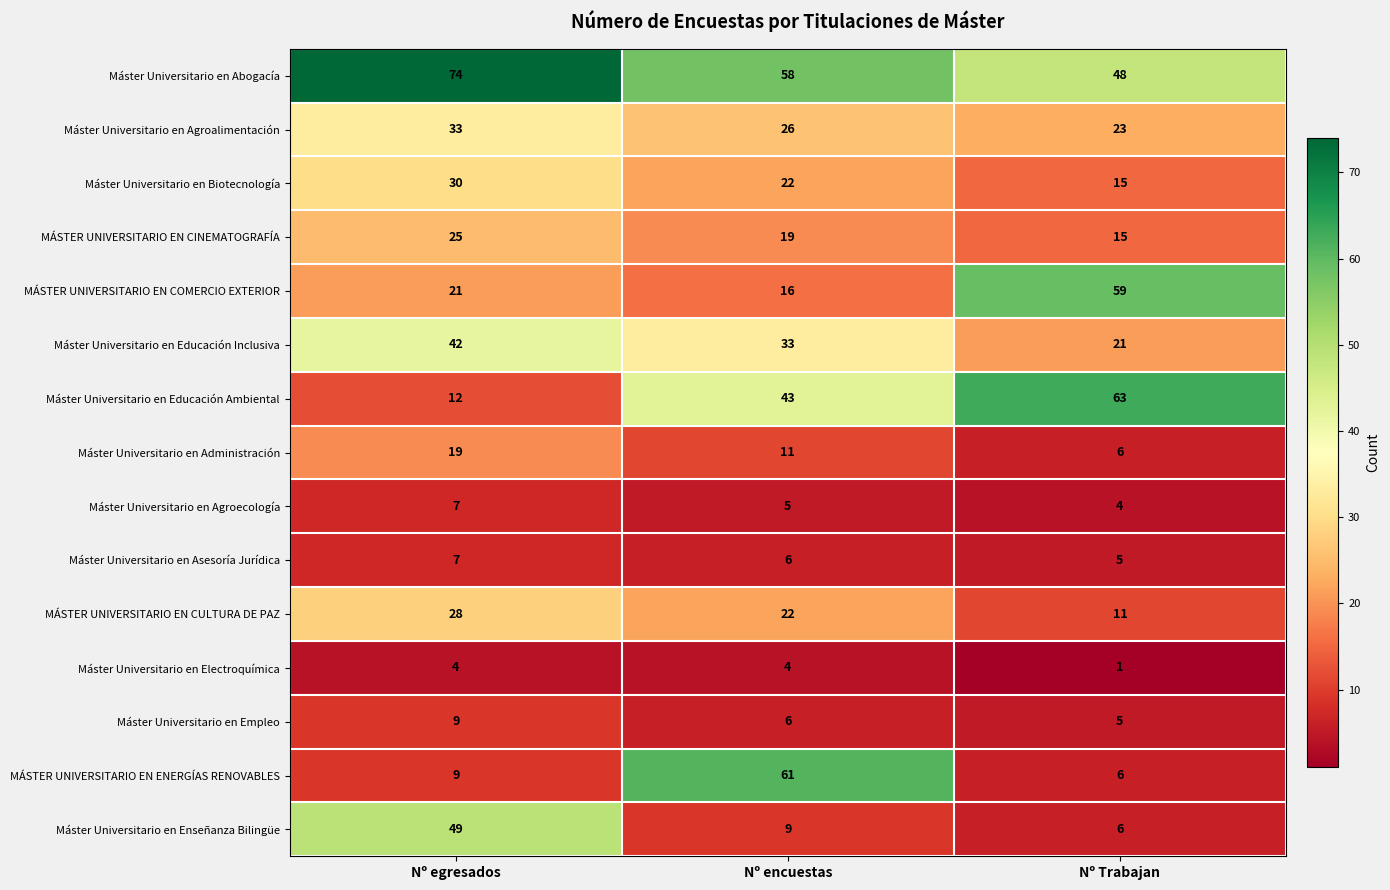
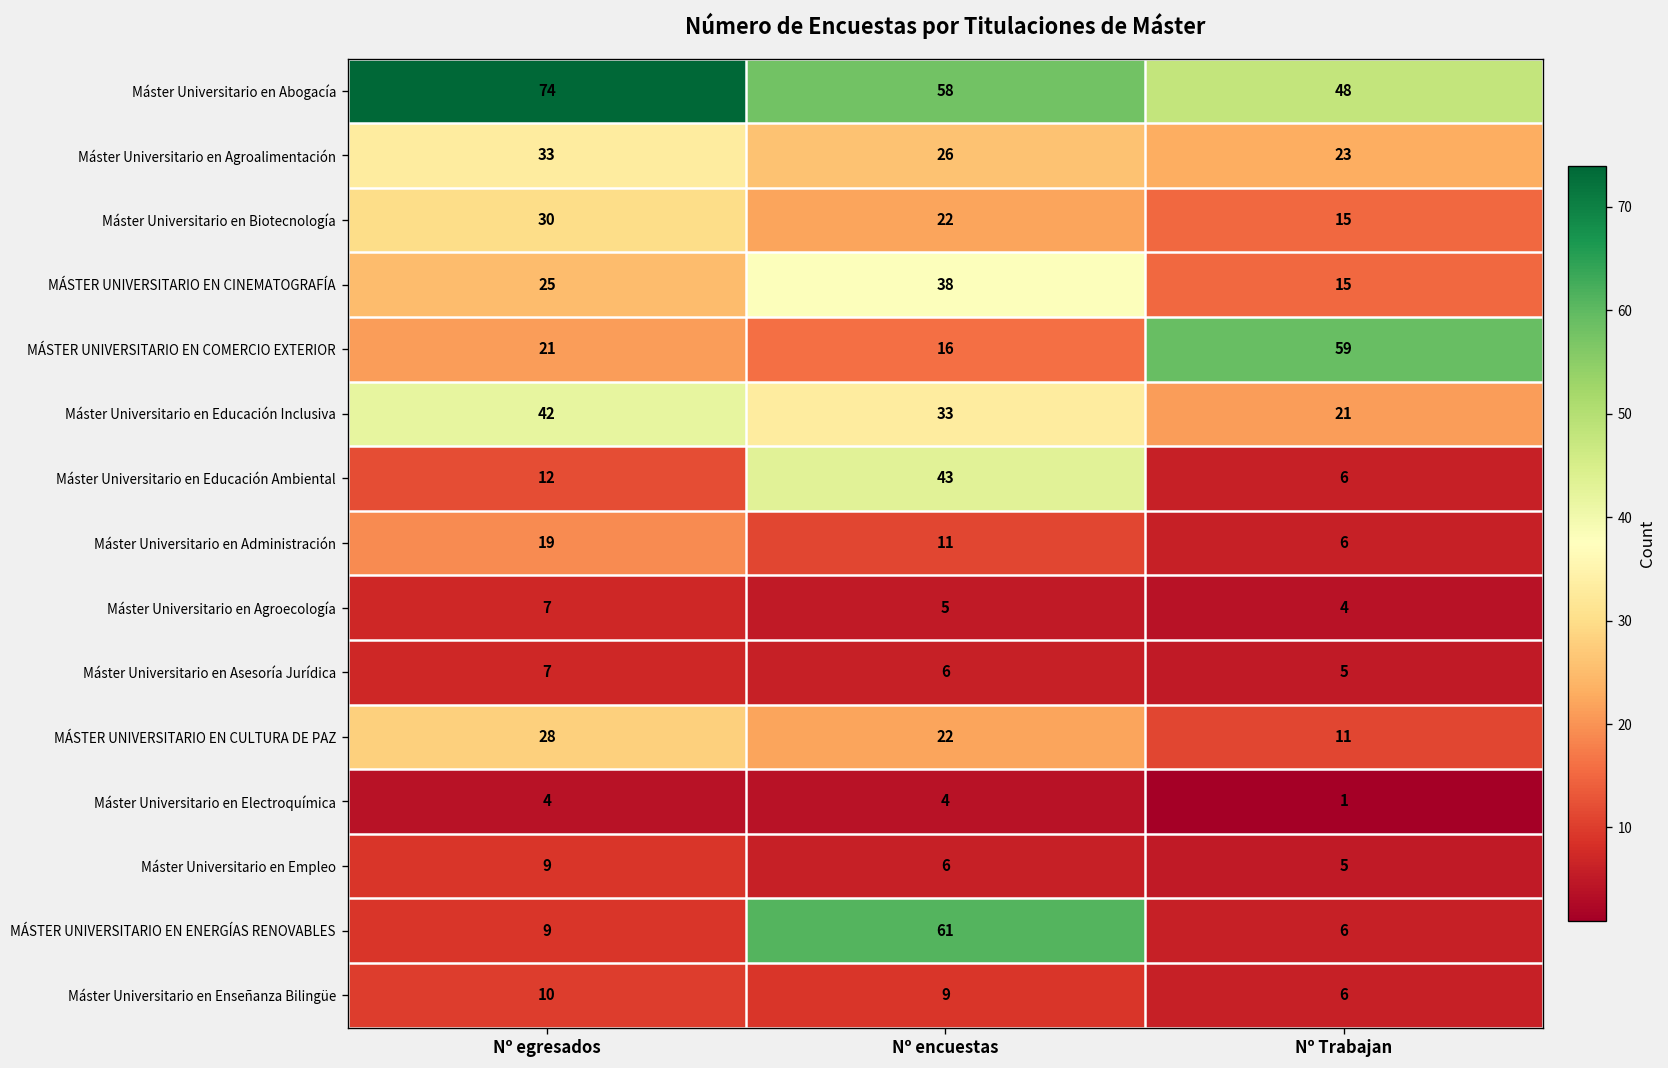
  {
    "Máster Universitario en Abogacía": {
      "Nº egresados": 74,
      "Nº encuestas": 58,
      "Nº Trabajan": 48
    },
    "Máster Universitario en Agroalimentación": {
      "Nº egresados": 33,
      "Nº encuestas": 26,
      "Nº Trabajan": 23
    },
    "Máster Universitario en Biotecnología": {
      "Nº egresados": 30,
      "Nº encuestas": 22,
      "Nº Trabajan": 15
    },
    "MÁSTER UNIVERSITARIO EN CINEMATOGRAFÍA": {
      "Nº egresados": 25,
-     "Nº encuestas": 19,
+     "Nº encuestas": 38,
      "Nº Trabajan": 15
    },
    "MÁSTER UNIVERSITARIO EN COMERCIO EXTERIOR": {
      "Nº egresados": 21,
      "Nº encuestas": 16,
      "Nº Trabajan": 59
    },
    "Máster Universitario en Educación Inclusiva": {
      "Nº egresados": 42,
      "Nº encuestas": 33,
      "Nº Trabajan": 21
    },
    "Máster Universitario en Educación Ambiental": {
      "Nº egresados": 12,
      "Nº encuestas": 43,
-     "Nº Trabajan": 63
+     "Nº Trabajan": 6
    },
    "Máster Universitario en Administración": {
      "Nº egresados": 19,
      "Nº encuestas": 11,
      "Nº Trabajan": 6
    },
    "Máster Universitario en Agroecología": {
      "Nº egresados": 7,
      "Nº encuestas": 5,
      "Nº Trabajan": 4
    },
    "Máster Universitario en Asesoría Jurídica": {
      "Nº egresados": 7,
      "Nº encuestas": 6,
      "Nº Trabajan": 5
    },
    "MÁSTER UNIVERSITARIO EN CULTURA DE PAZ": {
      "Nº egresados": 28,
      "Nº encuestas": 22,
      "Nº Trabajan": 11
    },
    "Máster Universitario en Electroquímica": {
      "Nº egresados": 4,
      "Nº encuestas": 4,
      "Nº Trabajan": 1
    },
    "Máster Universitario en Empleo": {
      "Nº egresados": 9,
      "Nº encuestas": 6,
      "Nº Trabajan": 5
    },
    "MÁSTER UNIVERSITARIO EN ENERGÍAS RENOVABLES": {
      "Nº egresados": 9,
      "Nº encuestas": 61,
      "Nº Trabajan": 6
    },
    "Máster Universitario en Enseñanza Bilingüe": {
-     "Nº egresados": 49,
+     "Nº egresados": 10,
      "Nº encuestas": 9,
      "Nº Trabajan": 6
    }
  }
